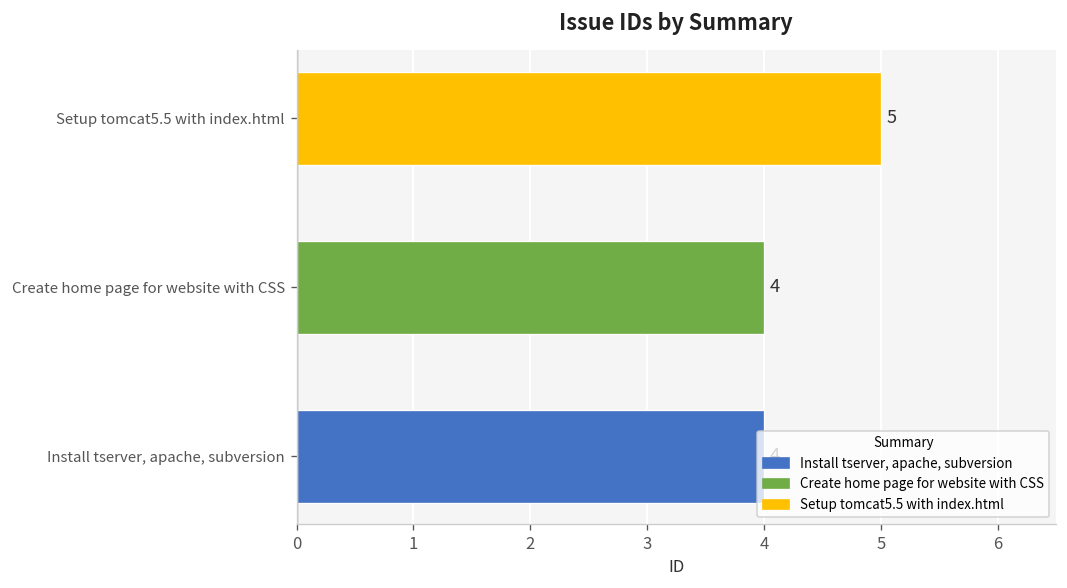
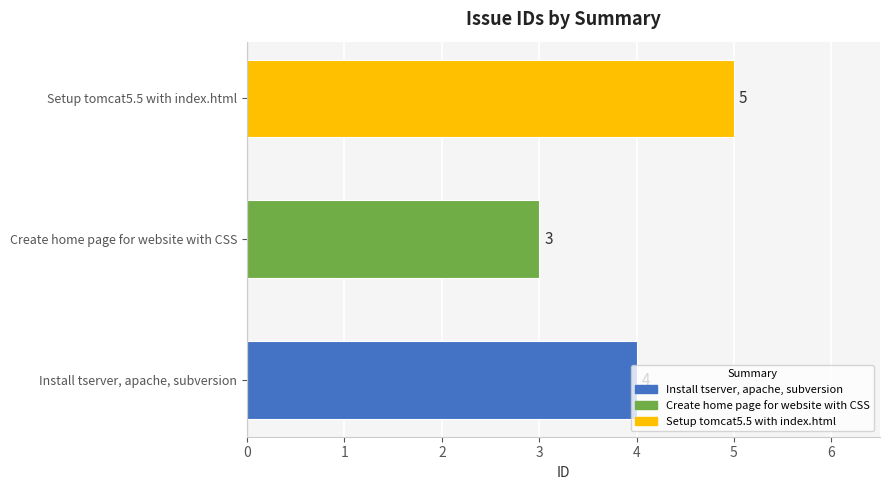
  {
    "Setup tomcat5.5 with index.html": 5,
-   "Create home page for website with CSS": 4
+   "Create home page for website with CSS": 3
  }
